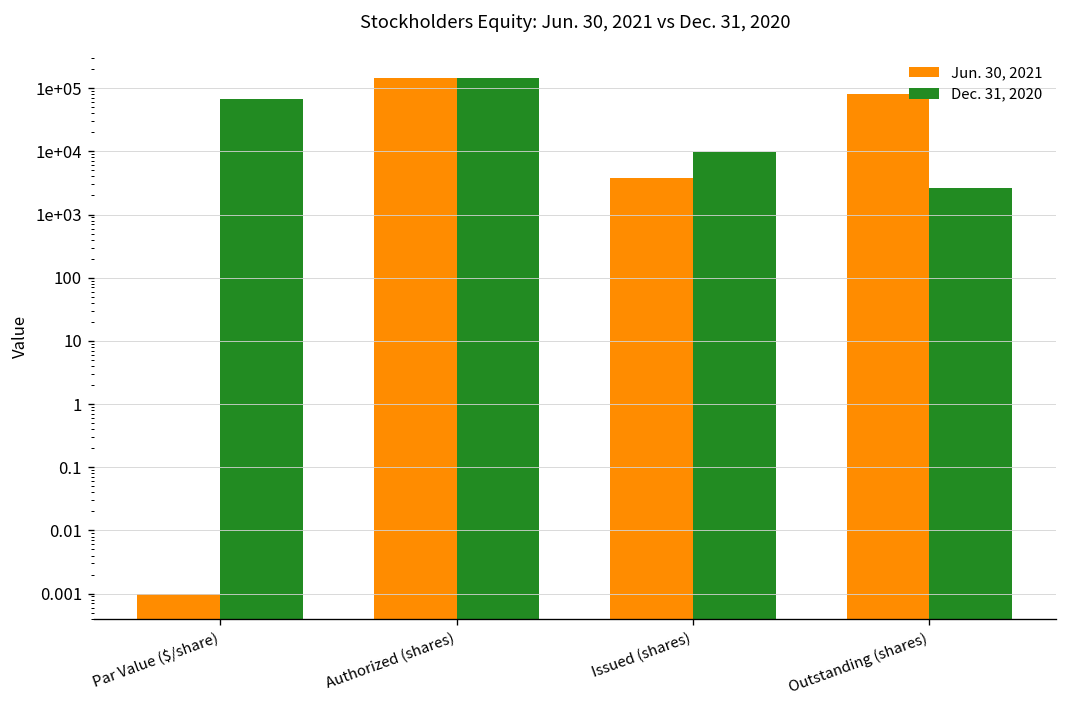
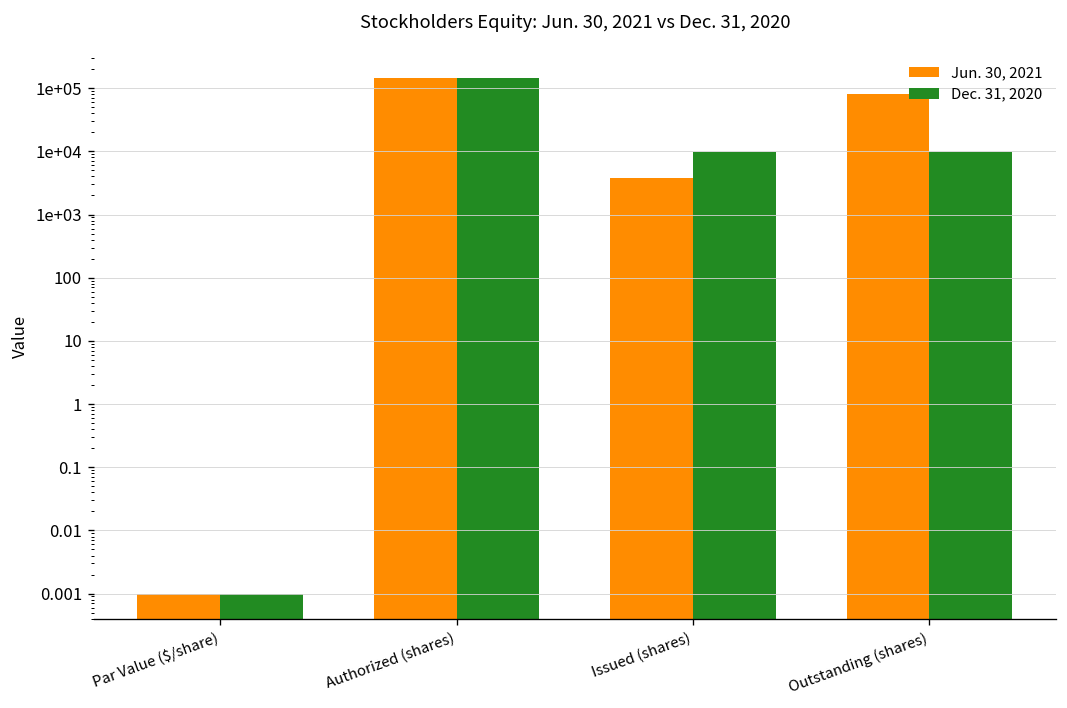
  {
    "Jun. 30, 2021": {
      "Par Value ($/share)": 0.001,
      "Authorized (shares)": 140000,
      "Issued (shares)": 4000,
      "Outstanding (shares)": 80000
    },
    "Dec. 31, 2020": {
-     "Par Value ($/share)": 70000,
+     "Par Value ($/share)": 0.001,
      "Authorized (shares)": 140000,
      "Issued (shares)": 10000,
-     "Outstanding (shares)": 3000
+     "Outstanding (shares)": 10000
    }
  }
